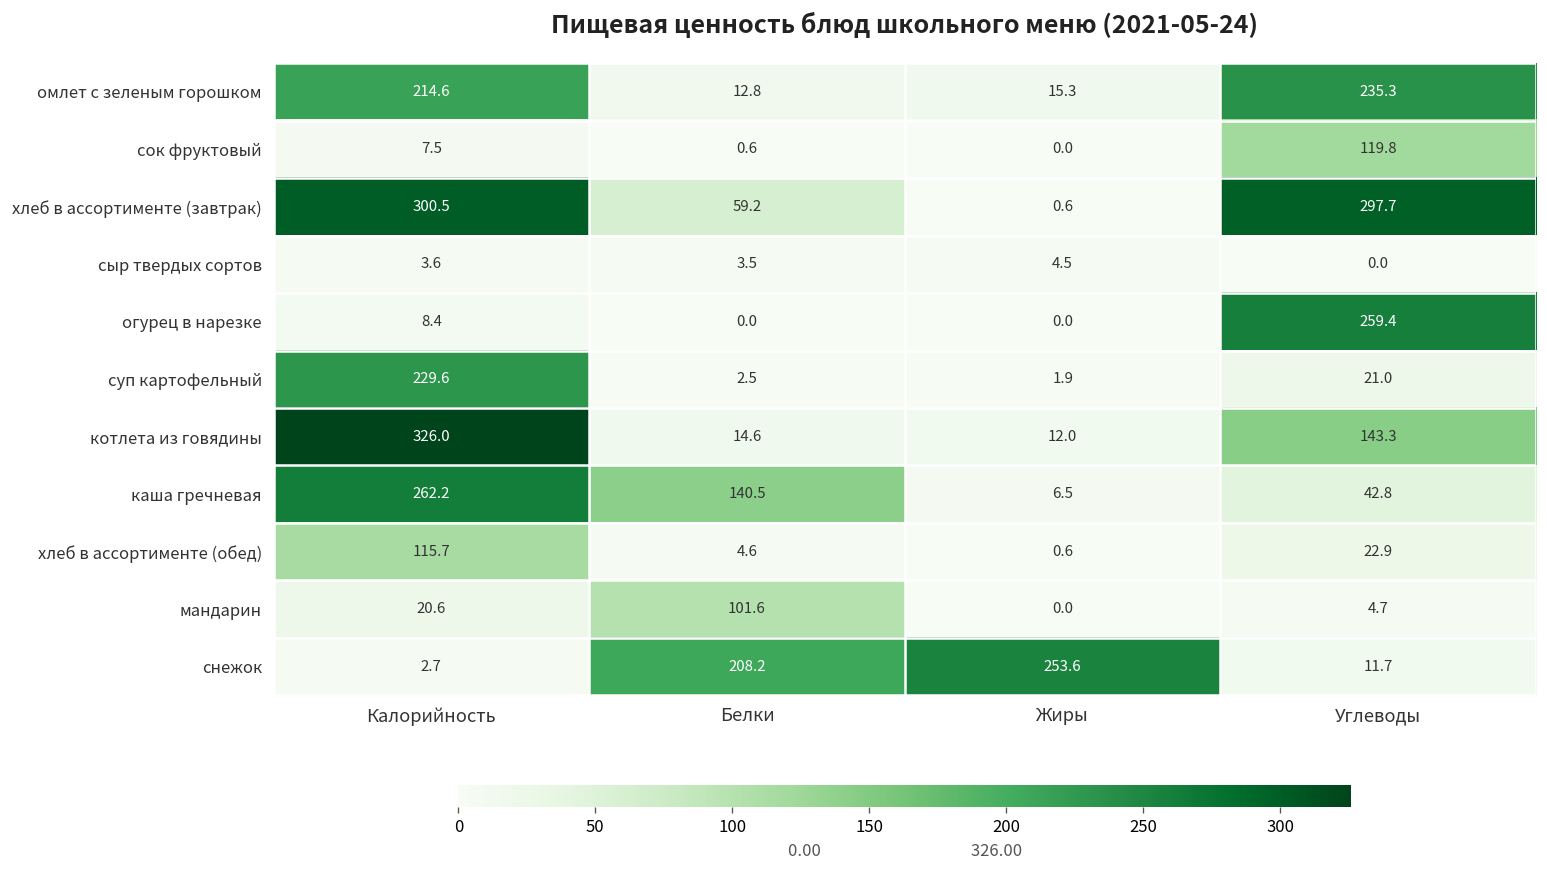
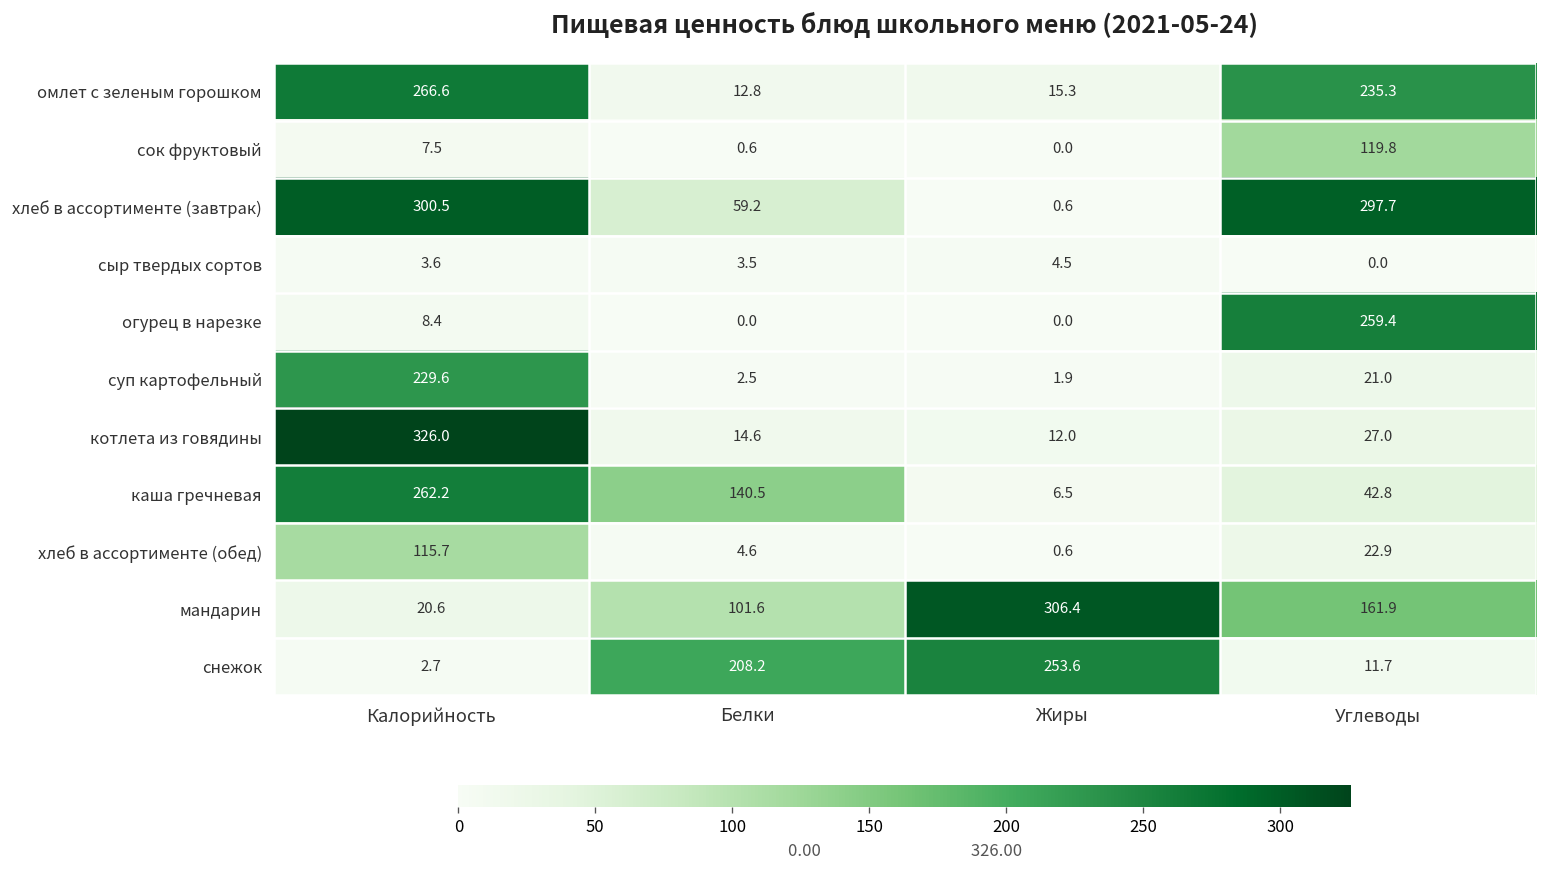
  {
    "омлет с зеленым горошком": {
-     "Калорийность": 214.6,
+     "Калорийность": 266.6,
      "Белки": 12.8,
      "Жиры": 15.3,
      "Углеводы": 235.3
    },
    "сок фруктовый": {
      "Калорийность": 7.5,
      "Белки": 0.6,
      "Жиры": 0.0,
      "Углеводы": 119.8
    },
    "хлеб в ассортименте (завтрак)": {
      "Калорийность": 300.5,
      "Белки": 59.2,
      "Жиры": 0.6,
      "Углеводы": 297.7
    },
    "сыр твердых сортов": {
      "Калорийность": 3.6,
      "Белки": 3.5,
      "Жиры": 4.5,
      "Углеводы": 0.0
    },
    "огурец в нарезке": {
      "Калорийность": 8.4,
      "Белки": 0.0,
      "Жиры": 0.0,
      "Углеводы": 259.4
    },
    "суп картофельный": {
      "Калорийность": 229.6,
      "Белки": 2.5,
      "Жиры": 1.9,
      "Углеводы": 21.0
    },
    "котлета из говядины": {
      "Калорийность": 326.0,
      "Белки": 14.6,
      "Жиры": 12.0,
-     "Углеводы": 143.3
+     "Углеводы": 27.0
    },
    "каша гречневая": {
      "Калорийность": 262.2,
      "Белки": 140.5,
      "Жиры": 6.5,
      "Углеводы": 42.8
    },
    "хлеб в ассортименте (обед)": {
      "Калорийность": 115.7,
      "Белки": 4.6,
      "Жиры": 0.6,
      "Углеводы": 22.9
    },
    "мандарин": {
      "Калорийность": 20.6,
      "Белки": 101.6,
-     "Жиры": 0.0,
-     "Углеводы": 4.7
+     "Жиры": 306.4,
+     "Углеводы": 161.9
    },
    "снежок": {
      "Калорийность": 2.7,
      "Белки": 208.2,
      "Жиры": 253.6,
      "Углеводы": 11.7
    }
  }
